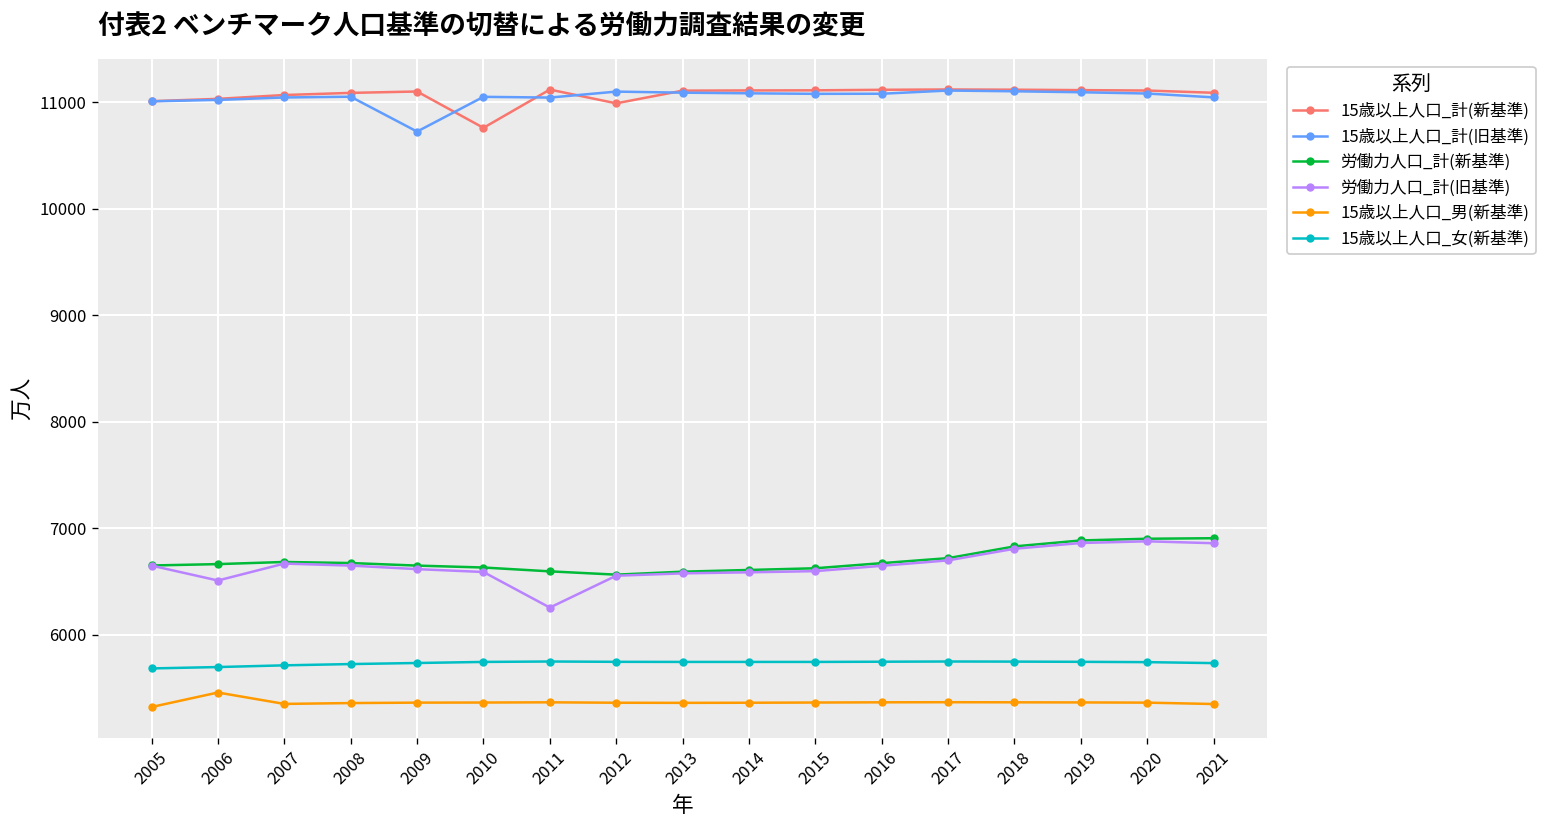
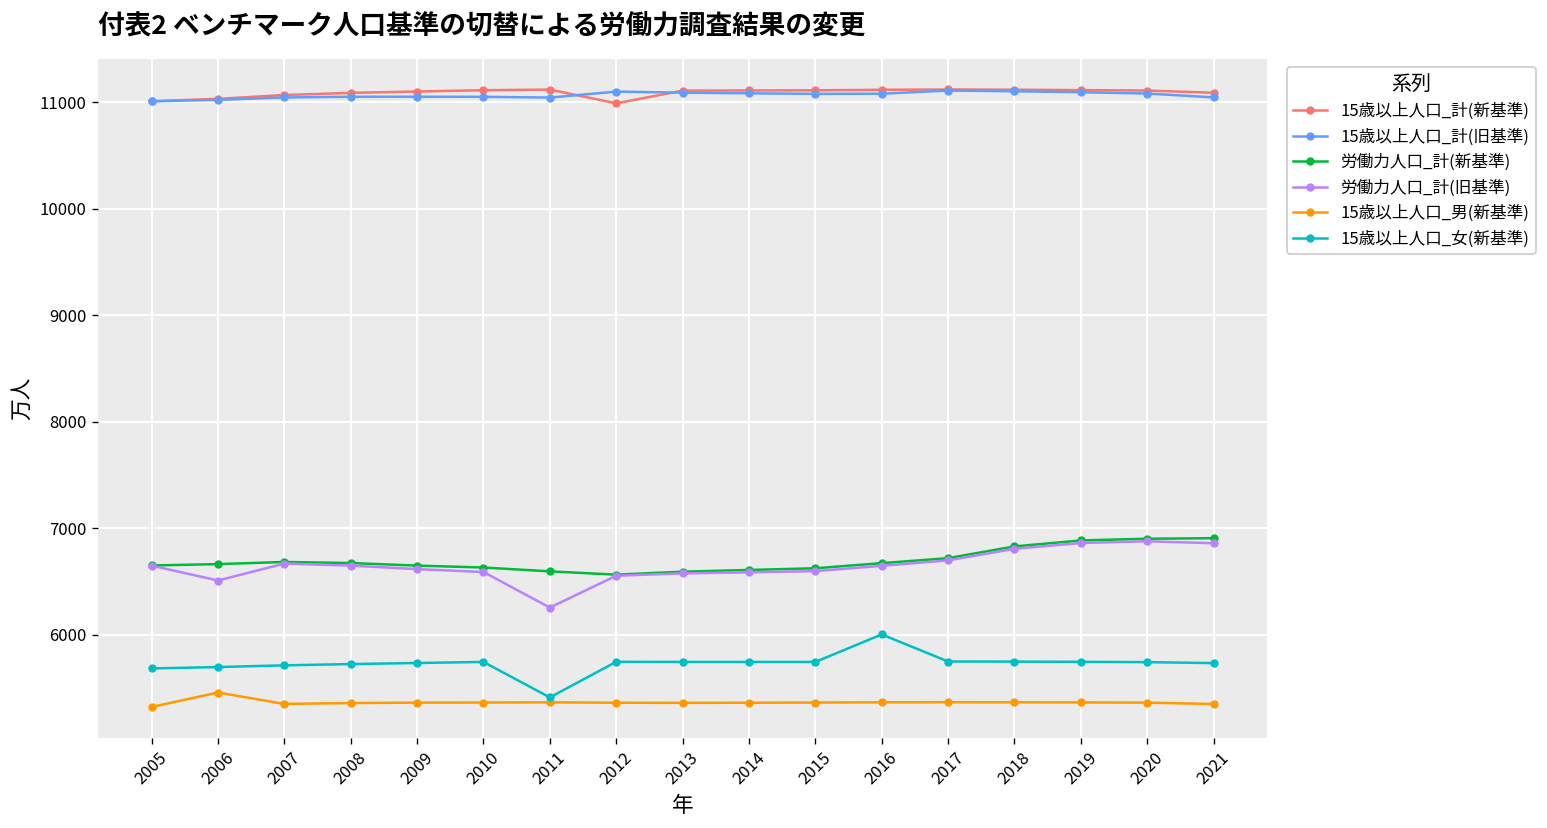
  {
    "15歳以上人口_計(新基準)": {
      "2008": 11100,
      "2009": 11100,
-     "2010": 10800,
+     "2010": 11100,
      "2011": 11100,
      "2012": 11000,
      "2015": 11100,
      "2016": 11100,
      "2021": 11100
    },
    "15歳以上人口_計(旧基準)": {
      "2008": 11100,
-     "2009": 10700,
+     "2009": 11100,
      "2010": 11000,
      "2011": 11000,
      "2012": 11100,
      "2015": 11100,
      "2016": 11100,
      "2021": 11000
    },
    "労働力人口_計(新基準)": {
      "2006": 6700,
      "2009": 6700,
      "2010": 6600,
      "2011": 6600,
      "2021": 6900
    },
    "労働力人口_計(旧基準)": {
      "2006": 6500,
      "2009": 6600,
      "2010": 6600,
      "2011": 6300,
      "2021": 6900
    },
    "15歳以上人口_男(新基準)": {
      "2005": 5300,
      "2006": 5500,
      "2007": 5400,
      "2008": 5400,
      "2009": 5400,
      "2010": 5400,
      "2011": 5400,
      "2012": 5400,
      "2013": 5400,
      "2014": 5400,
      "2015": 5400,
      "2016": 5400,
      "2017": 5400,
      "2018": 5400,
      "2019": 5400,
      "2020": 5400,
      "2021": 5400
    },
    "15歳以上人口_女(新基準)": {
      "2005": 5700,
      "2006": 5700,
      "2007": 5700,
      "2008": 5700,
      "2009": 5700,
      "2010": 5700,
-     "2011": 5800,
+     "2011": 5400,
      "2012": 5700,
      "2013": 5700,
      "2014": 5700,
      "2015": 5700,
-     "2016": 5700,
+     "2016": 6000,
      "2017": 5800,
      "2018": 5700,
      "2019": 5700,
      "2020": 5700,
      "2021": 5700
    }
  }
